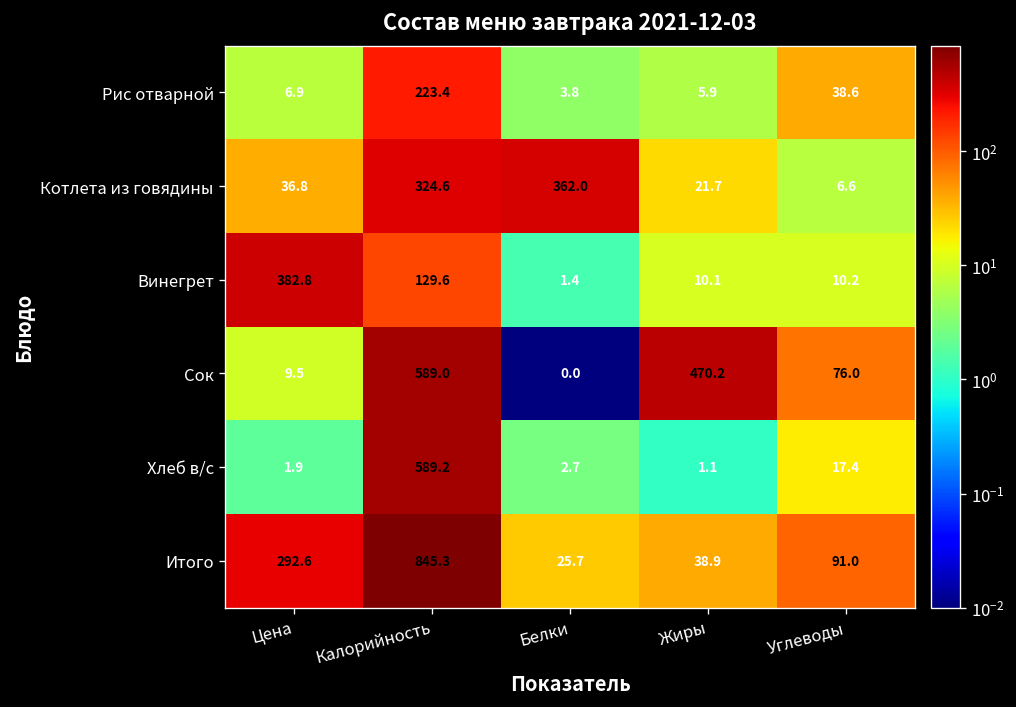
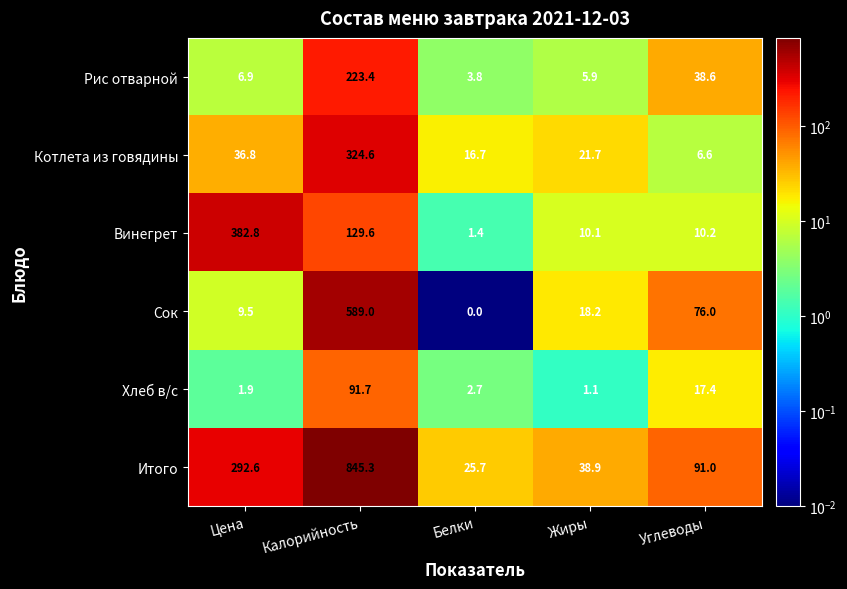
  {
    "Рис отварной": {
      "Цена": 6.9,
      "Калорийность": 223.4,
      "Белки": 3.8,
      "Жиры": 5.9,
      "Углеводы": 38.6
    },
    "Котлета из говядины": {
      "Цена": 36.8,
      "Калорийность": 324.6,
-     "Белки": 362.0,
+     "Белки": 16.7,
      "Жиры": 21.7,
      "Углеводы": 6.6
    },
    "Винегрет": {
      "Цена": 382.8,
      "Калорийность": 129.6,
      "Белки": 1.4,
      "Жиры": 10.1,
      "Углеводы": 10.2
    },
    "Сок": {
      "Цена": 9.5,
      "Калорийность": 589.0,
      "Белки": 0.0,
-     "Жиры": 470.2,
+     "Жиры": 18.2,
      "Углеводы": 76.0
    },
    "Хлеб в/с": {
      "Цена": 1.9,
-     "Калорийность": 589.2,
+     "Калорийность": 91.7,
      "Белки": 2.7,
      "Жиры": 1.1,
      "Углеводы": 17.4
    },
    "Итого": {
      "Цена": 292.6,
      "Калорийность": 845.3,
      "Белки": 25.7,
      "Жиры": 38.9,
      "Углеводы": 91.0
    }
  }
